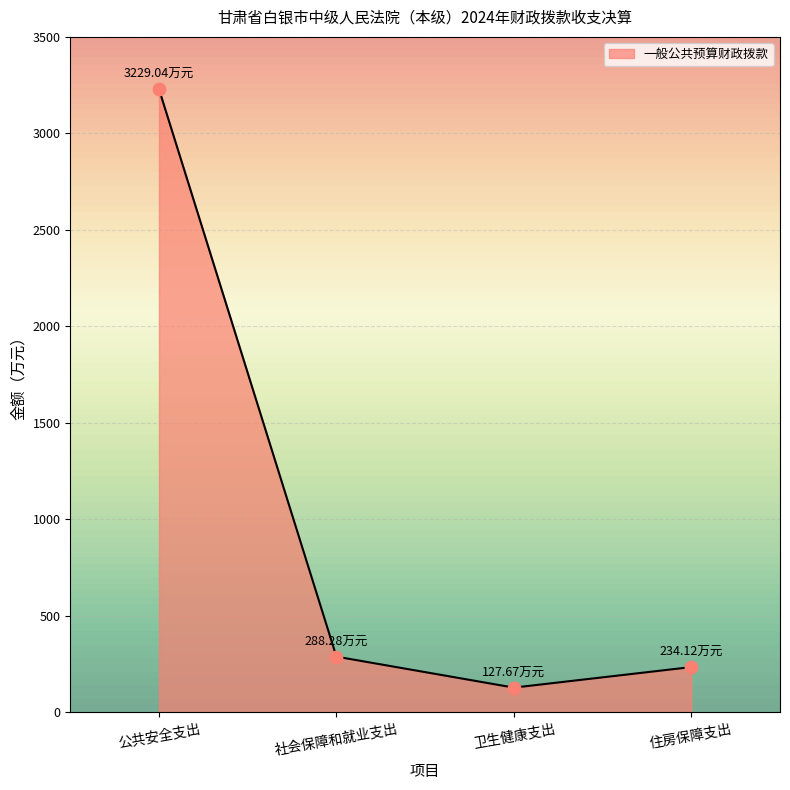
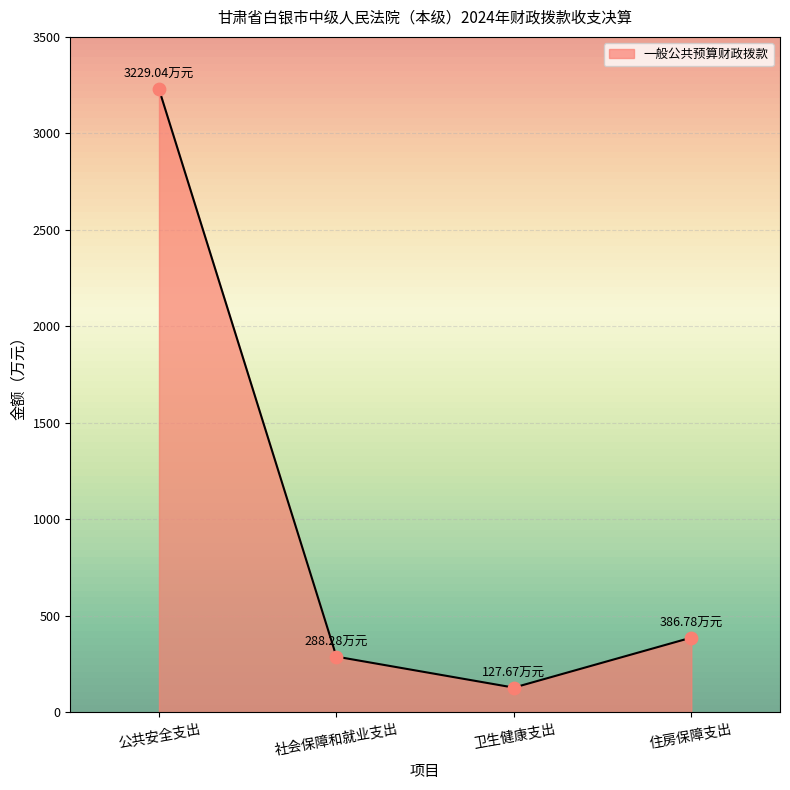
  {
    "公共安全支出": 3229.04,
    "社会保障和就业支出": 288.28,
    "卫生健康支出": 127.67,
-   "住房保障支出": 234.12
+   "住房保障支出": 386.78
  }
